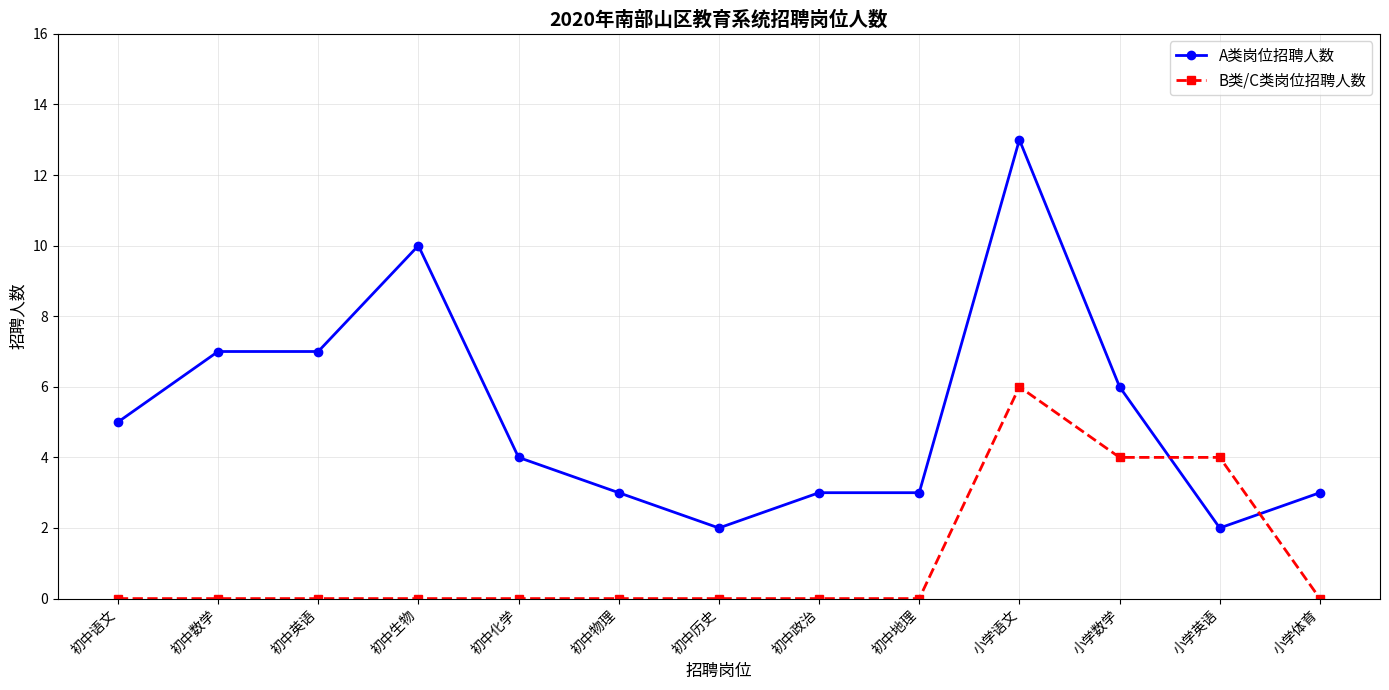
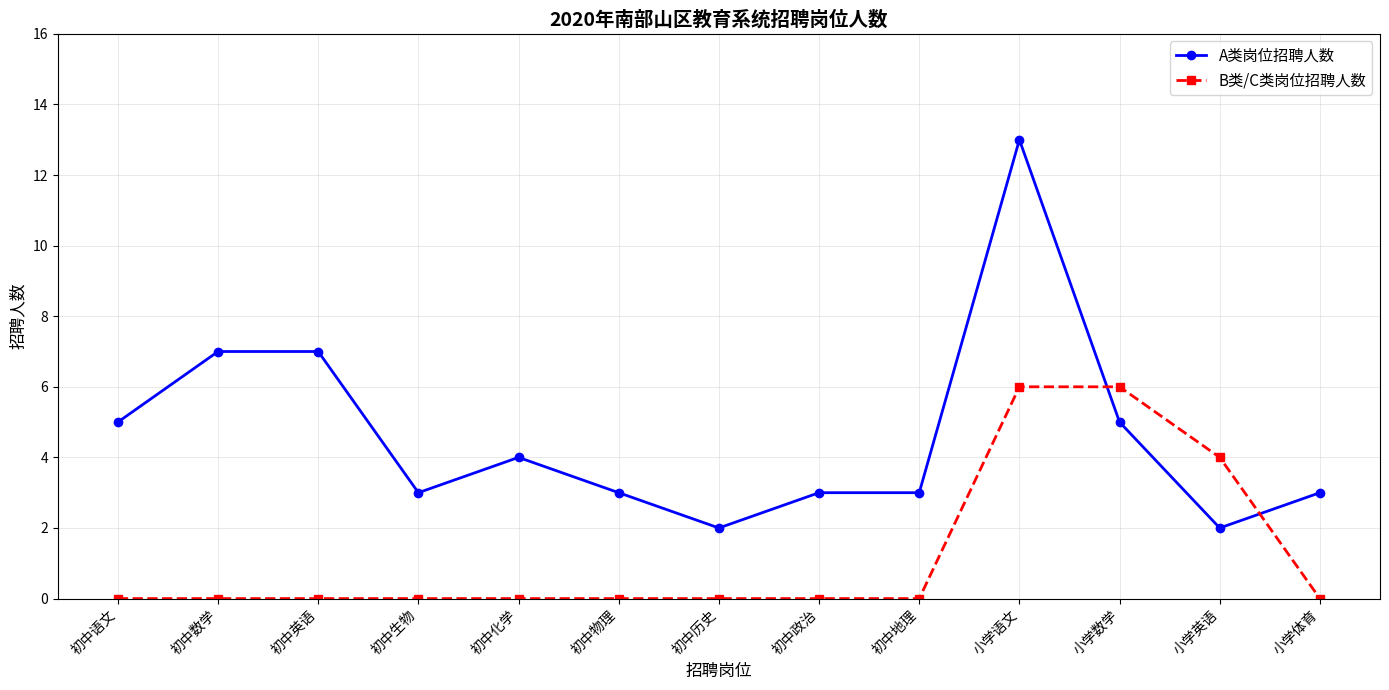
  {
    "A类岗位招聘人数": {
      "初中语文": 5,
      "初中数学": 7,
      "初中英语": 7,
-     "初中生物": 10,
+     "初中生物": 3,
      "初中化学": 4,
      "初中物理": 3,
      "初中历史": 2,
      "初中政治": 3,
      "初中地理": 3,
      "小学语文": 13,
-     "小学数学": 6,
+     "小学数学": 5,
      "小学英语": 2,
      "小学体育": 3
    },
    "B类/C类岗位招聘人数": {
      "初中语文": 0,
      "初中数学": 0,
      "初中英语": 0,
      "初中生物": 0,
      "初中化学": 0,
      "初中物理": 0,
      "初中历史": 0,
      "初中政治": 0,
      "初中地理": 0,
      "小学语文": 6,
-     "小学数学": 4,
+     "小学数学": 6,
      "小学英语": 4,
      "小学体育": 0
    }
  }
